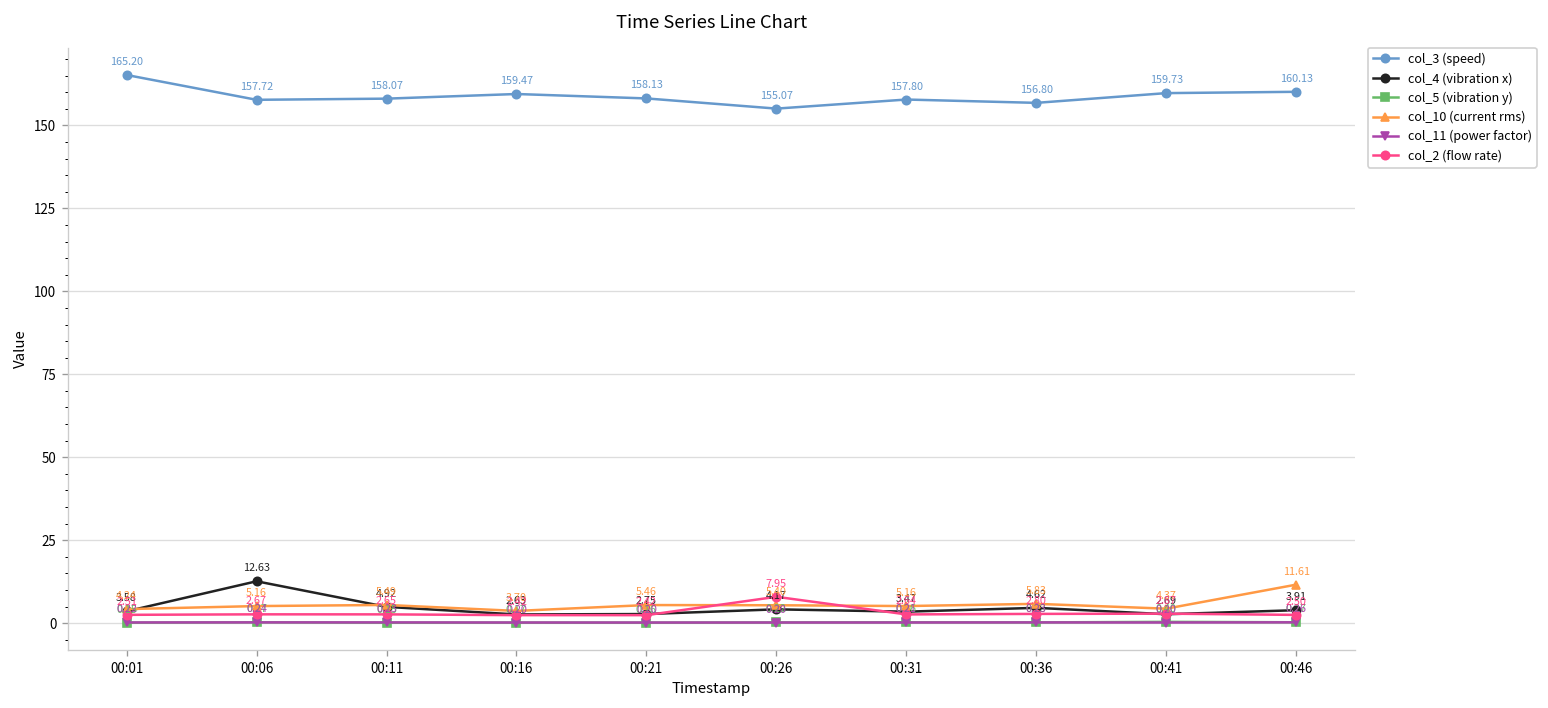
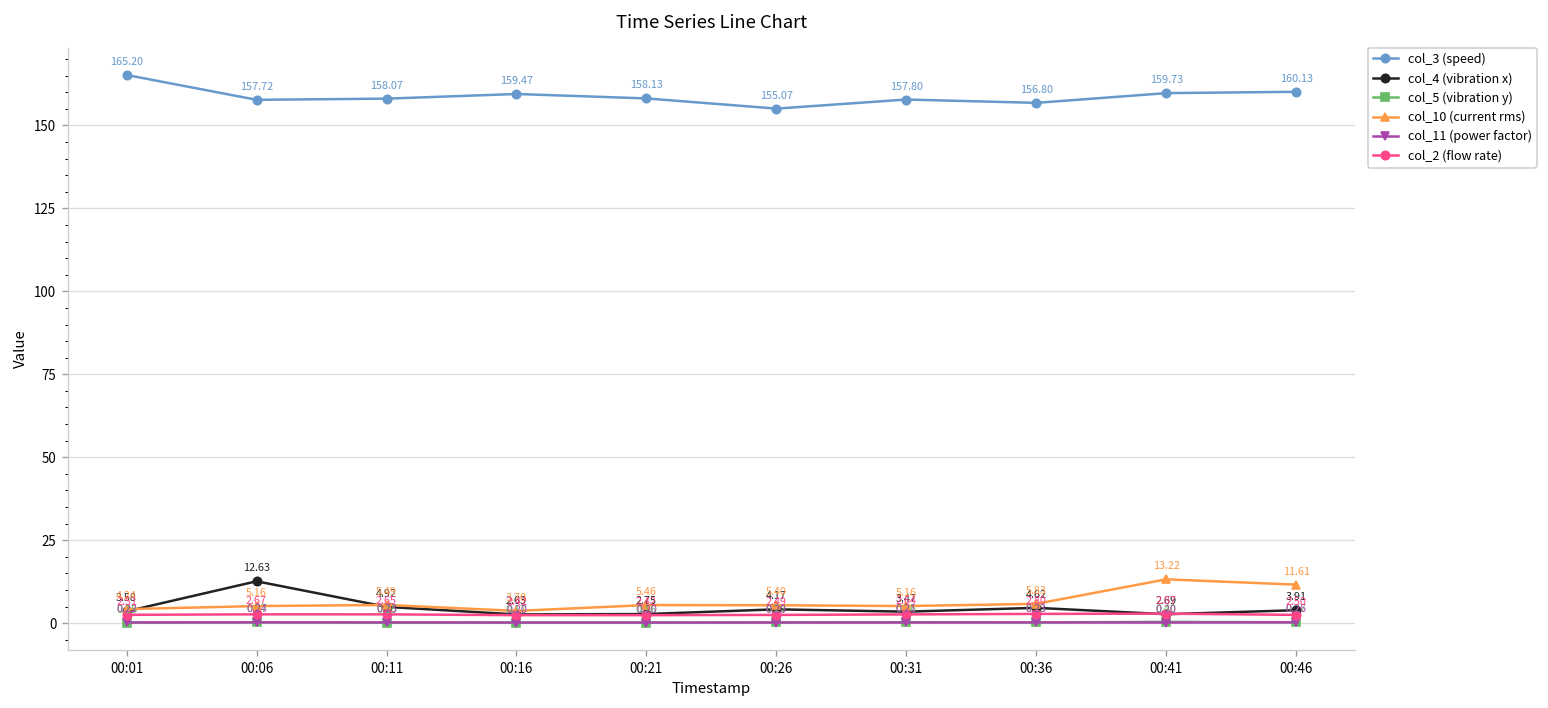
  {
    "col_3 (speed)": {
      "00:01": 165.20,
      "00:06": 157.72,
      "00:11": 158.07,
      "00:16": 159.47,
      "00:21": 158.13,
      "00:26": 155.07,
      "00:31": 157.80,
      "00:36": 156.80,
      "00:41": 159.73,
      "00:46": 160.13
    },
    "col_4 (vibration x)": {
      "00:06": 12.63
    },
    "col_10 (current rms)": {
-     "00:41": 4.37,
+     "00:41": 13.22,
      "00:46": 11.61
    },
    "col_2 (flow rate)": {
-     "00:26": 7.95
+     "00:26": 2.49
    }
  }
